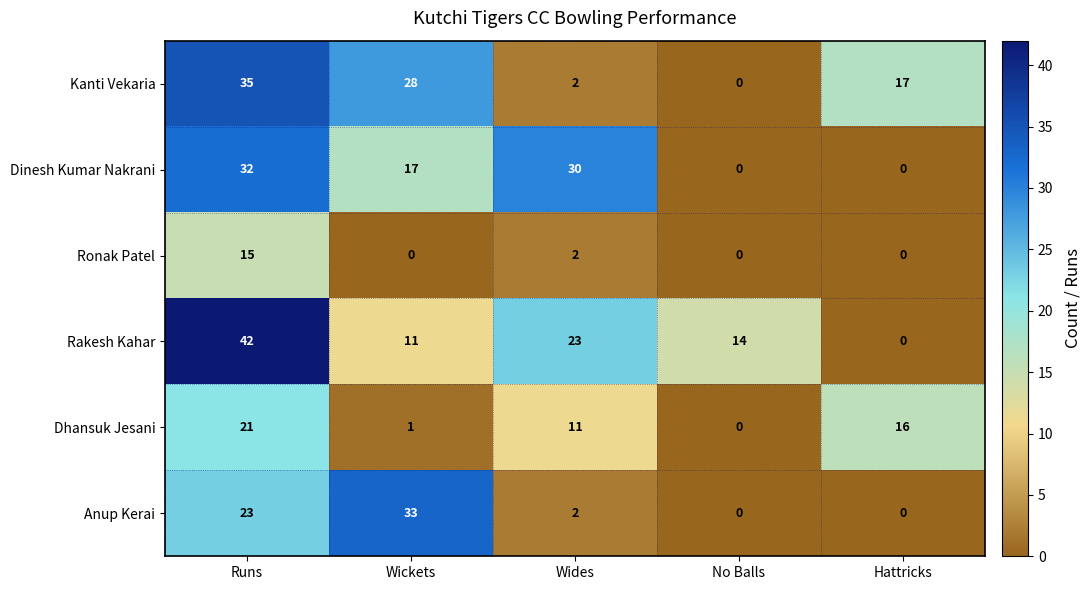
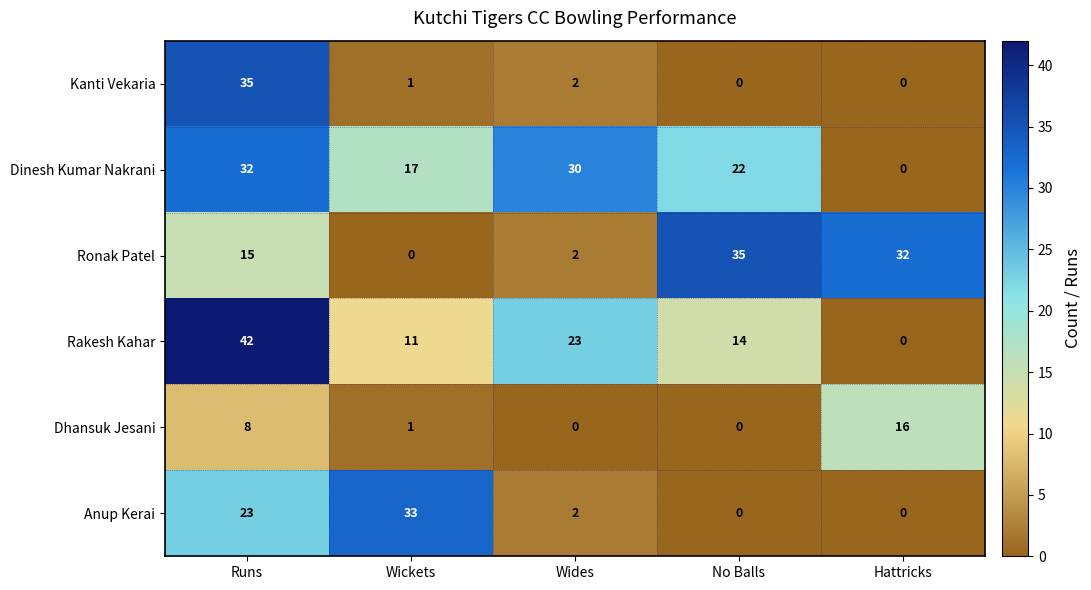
  {
    "Kanti Vekaria": {
      "Runs": 35,
-     "Wickets": 28,
+     "Wickets": 1,
      "Wides": 2,
      "No Balls": 0,
-     "Hattricks": 17
+     "Hattricks": 0
    },
    "Dinesh Kumar Nakrani": {
      "Runs": 32,
      "Wickets": 17,
      "Wides": 30,
-     "No Balls": 0,
+     "No Balls": 22,
      "Hattricks": 0
    },
    "Ronak Patel": {
      "Runs": 15,
      "Wickets": 0,
      "Wides": 2,
-     "No Balls": 0,
-     "Hattricks": 0
+     "No Balls": 35,
+     "Hattricks": 32
    },
    "Rakesh Kahar": {
      "Runs": 42,
      "Wickets": 11,
      "Wides": 23,
      "No Balls": 14,
      "Hattricks": 0
    },
    "Dhansuk Jesani": {
-     "Runs": 21,
+     "Runs": 8,
      "Wickets": 1,
-     "Wides": 11,
+     "Wides": 0,
      "No Balls": 0,
      "Hattricks": 16
    },
    "Anup Kerai": {
      "Runs": 23,
      "Wickets": 33,
      "Wides": 2,
      "No Balls": 0,
      "Hattricks": 0
    }
  }
